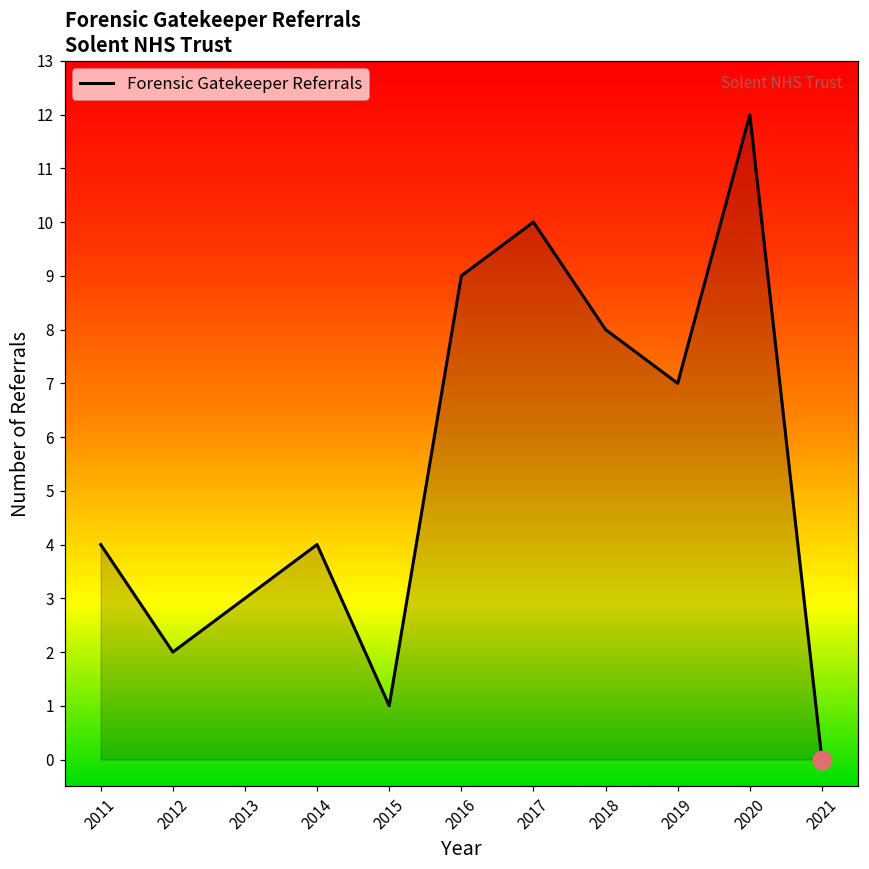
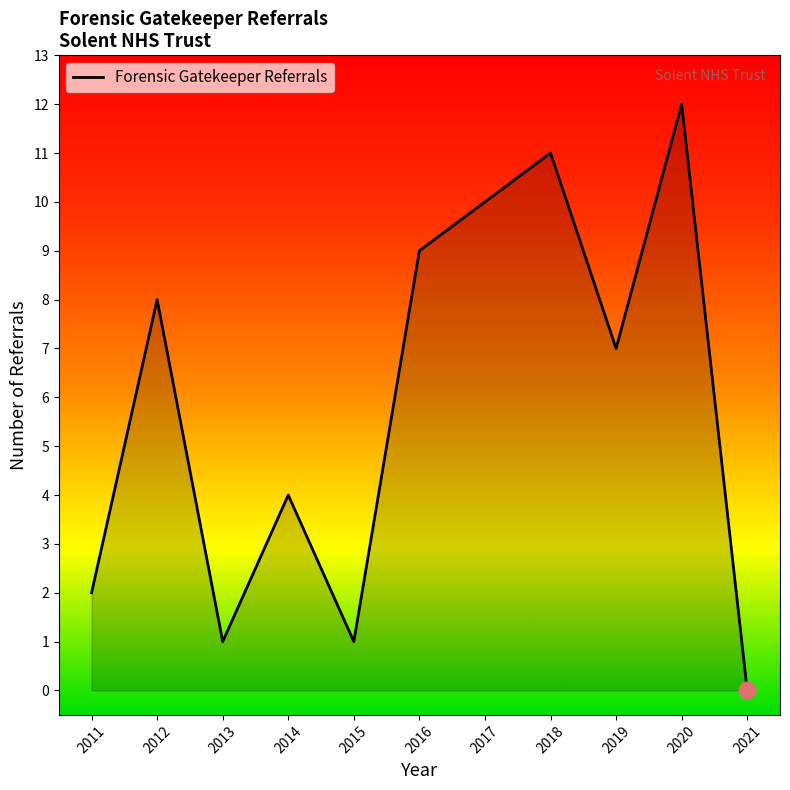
  {
    "Forensic Gatekeeper Referrals": {
-     "2011": 4,
-     "2012": 2,
-     "2013": 3,
+     "2011": 2,
+     "2012": 8,
+     "2013": 1,
      "2014": 4,
      "2015": 1,
      "2016": 9,
      "2017": 10,
-     "2018": 8,
+     "2018": 11,
      "2019": 7,
      "2020": 12
    }
  }
